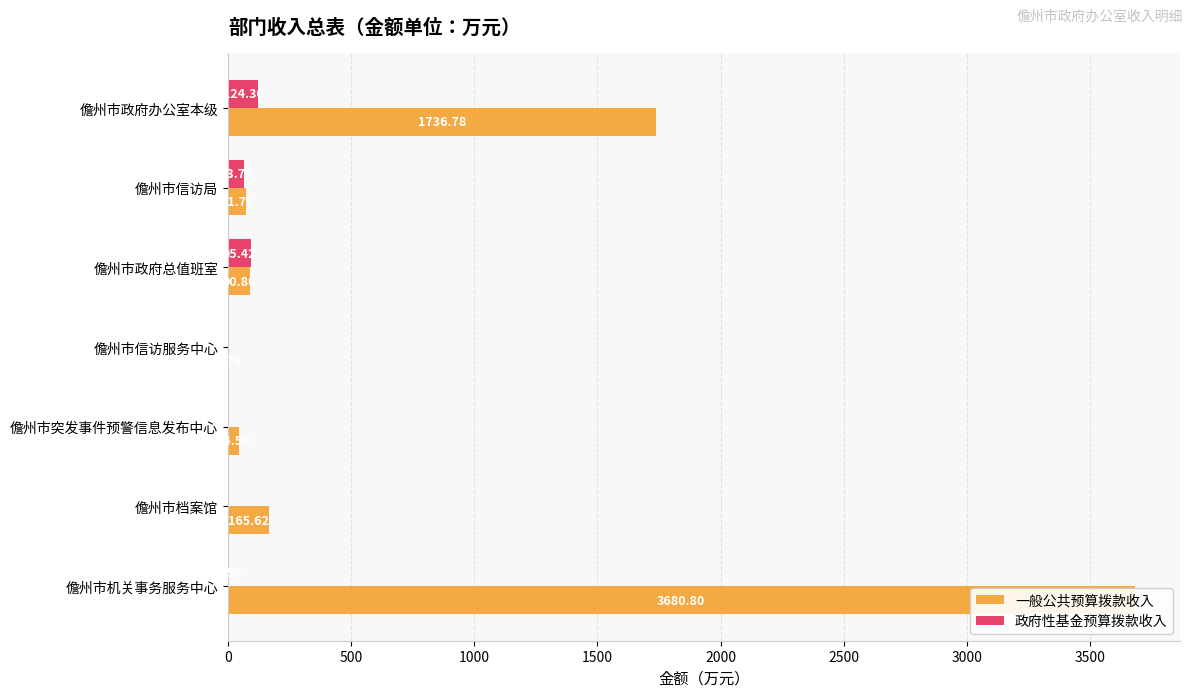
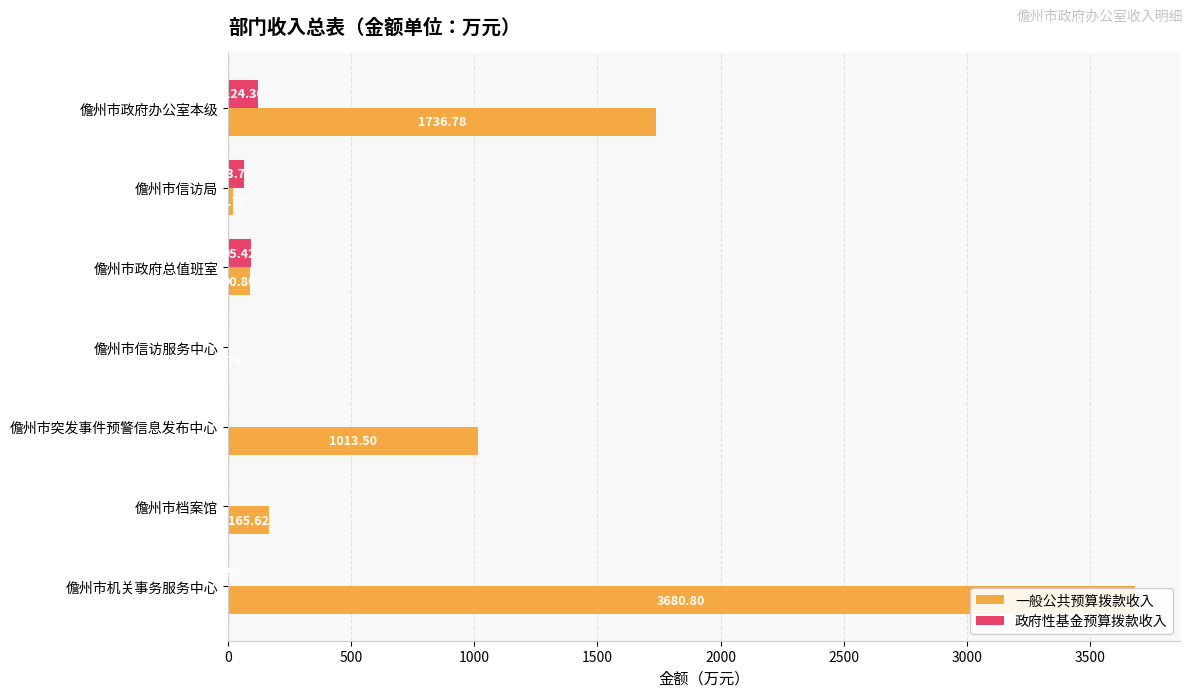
  {
    "一般公共预算拨款收入": {
-     "儋州市信访局": 70,
-     "儋州市突发事件预警信息发布中心": 40
+     "儋州市信访局": 20,
+     "儋州市突发事件预警信息发布中心": 1010
    },
    "政府性基金预算拨款收入": {
      "儋州市政府办公室本级": 124.30,
      "儋州市政府总值班室": 95.42
    }
  }
